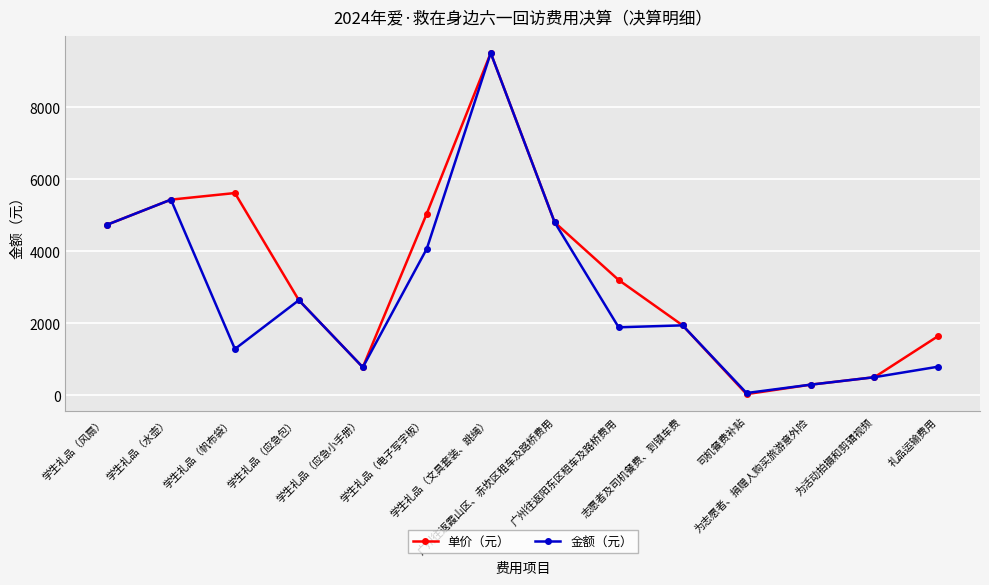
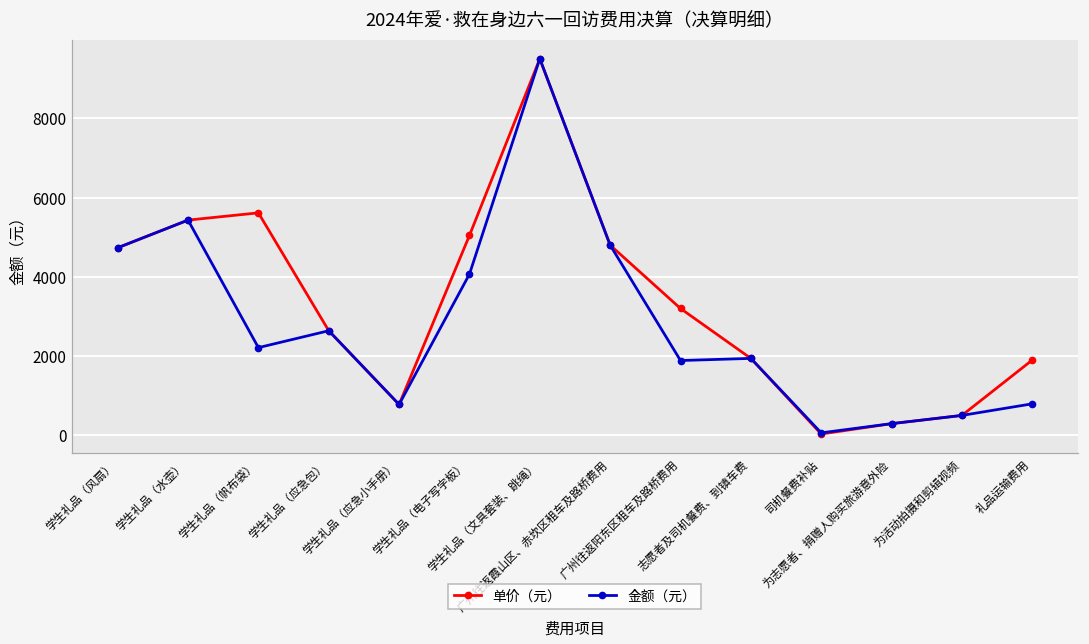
  {
    "单价（元）": {
      "学生礼品（帆布袋）": 5600,
      "学生礼品（电子写字板）": 5000,
      "广州往返阳东区租车及路桥费用": 3200,
-     "礼品运输费用": 1600
+     "礼品运输费用": 1900
    },
    "金额（元）": {
-     "学生礼品（帆布袋）": 1300,
+     "学生礼品（帆布袋）": 2200,
      "学生礼品（电子写字板）": 4100,
      "广州往返阳东区租车及路桥费用": 1900,
      "礼品运输费用": 800
    }
  }
